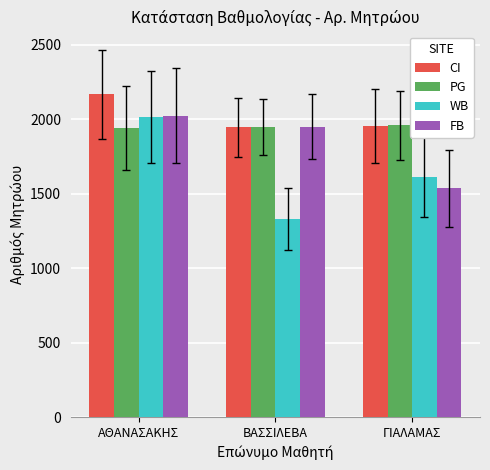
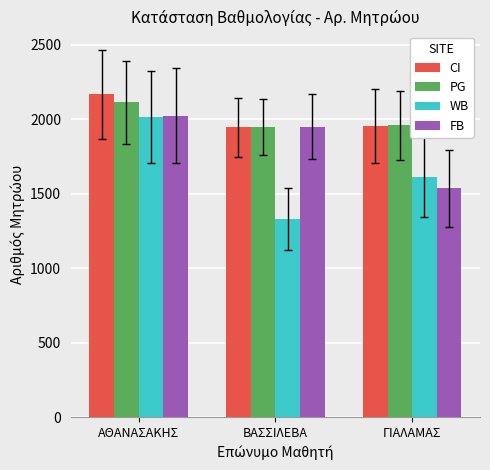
  {
    "CI": {
      "ΑΘΑΝΑΣΑΚΗΣ": 2170,
      "ΒΑΣΣΙΛΕΒΑ": 1950,
      "ΓΙΑΛΑΜΑΣ": 1960
    },
    "PG": {
-     "ΑΘΑΝΑΣΑΚΗΣ": 1940,
+     "ΑΘΑΝΑΣΑΚΗΣ": 2110,
      "ΒΑΣΣΙΛΕΒΑ": 1950,
      "ΓΙΑΛΑΜΑΣ": 1960
    },
    "WB": {
      "ΑΘΑΝΑΣΑΚΗΣ": 2020,
      "ΒΑΣΣΙΛΕΒΑ": 1330,
      "ΓΙΑΛΑΜΑΣ": 1610
    },
    "FB": {
      "ΑΘΑΝΑΣΑΚΗΣ": 2020,
      "ΒΑΣΣΙΛΕΒΑ": 1950,
      "ΓΙΑΛΑΜΑΣ": 1540
    }
  }
